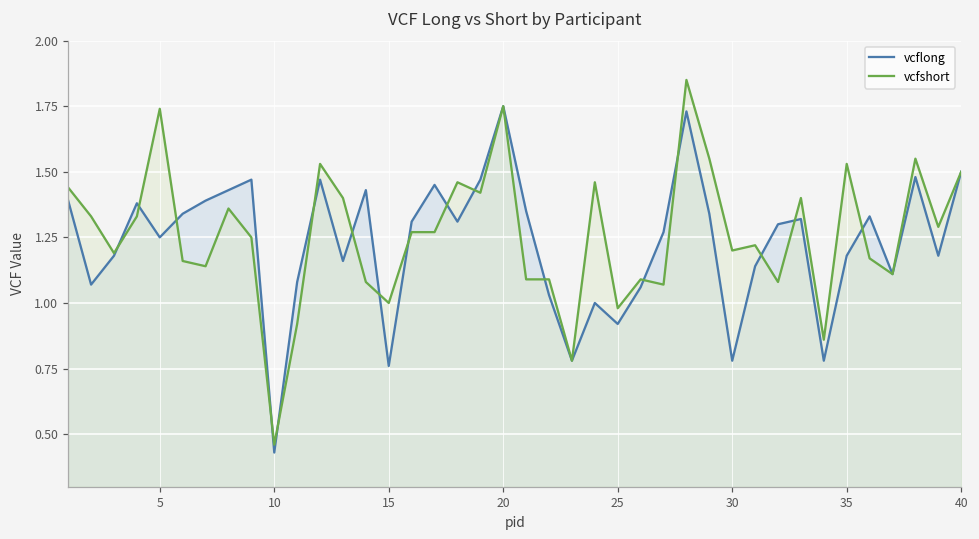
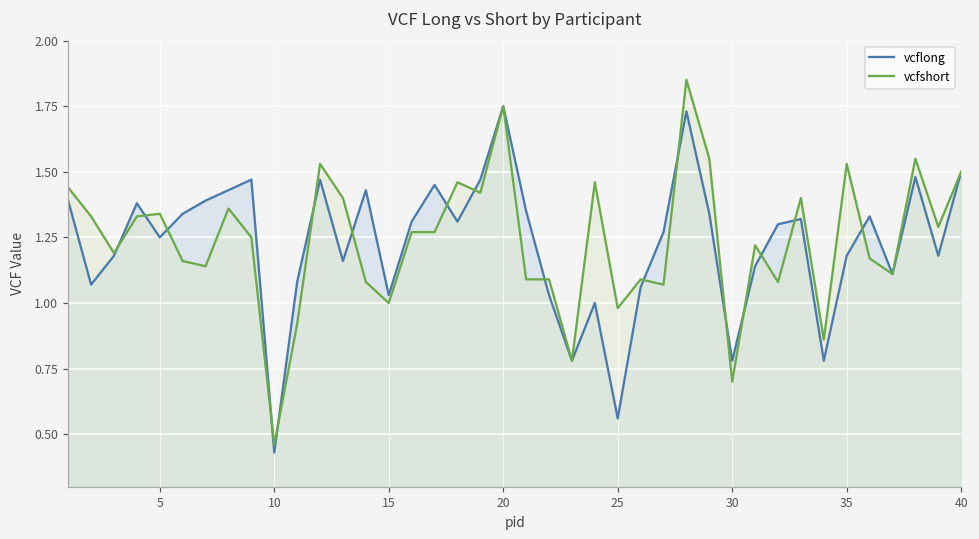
  {
    "vcflong": {
      "5": 1.25,
      "10": 0.43,
-     "15": 0.76,
-     "25": 0.92,
+     "15": 1.03,
+     "25": 0.56,
      "30": 0.78,
      "35": 1.18
    },
    "vcfshort": {
-     "5": 1.74,
+     "5": 1.34,
      "10": 0.46,
      "15": 1.00,
      "25": 0.98,
-     "30": 1.2,
+     "30": 0.7,
      "35": 1.53
    }
  }
